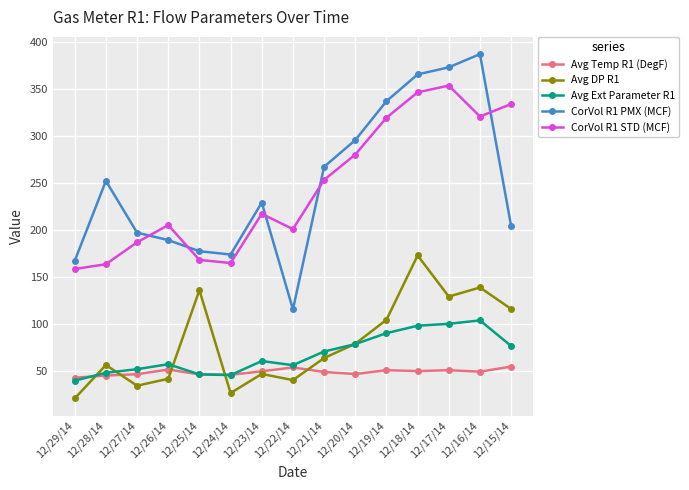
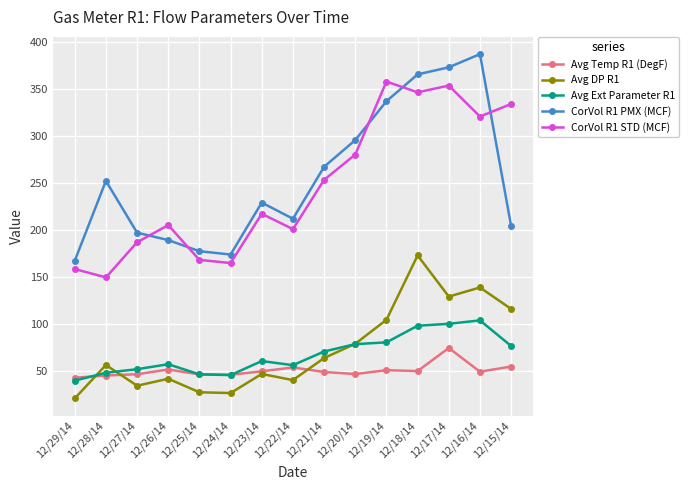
  {
    "Avg Temp R1 (DegF)": {
      "12/29/14": 40,
      "12/28/14": 50,
      "12/27/14": 50,
      "12/26/14": 50,
      "12/23/14": 50,
      "12/21/14": 50,
      "12/20/14": 50,
      "12/19/14": 50,
      "12/18/14": 50,
-     "12/17/14": 50,
+     "12/17/14": 70,
      "12/16/14": 50,
      "12/15/14": 50
    },
    "Avg DP R1": {
      "12/29/14": 20,
      "12/28/14": 60,
      "12/27/14": 30,
      "12/26/14": 40,
-     "12/25/14": 140,
+     "12/25/14": 30,
      "12/24/14": 30,
      "12/23/14": 50,
      "12/22/14": 40,
      "12/21/14": 60,
      "12/19/14": 100,
      "12/18/14": 170,
      "12/17/14": 130,
      "12/16/14": 140,
      "12/15/14": 120
    },
    "Avg Ext Parameter R1": {
      "12/29/14": 40,
      "12/28/14": 50,
      "12/27/14": 50,
      "12/26/14": 60,
      "12/23/14": 60,
      "12/21/14": 70,
-     "12/19/14": 90,
+     "12/19/14": 80,
      "12/18/14": 100,
      "12/17/14": 100,
      "12/16/14": 100,
      "12/15/14": 80
    },
    "CorVol R1 PMX (MCF)": {
      "12/29/14": 170,
      "12/28/14": 250,
      "12/27/14": 200,
      "12/26/14": 190,
      "12/25/14": 180,
      "12/24/14": 170,
      "12/23/14": 230,
-     "12/22/14": 120,
+     "12/22/14": 210,
      "12/21/14": 270,
      "12/20/14": 300,
      "12/19/14": 340,
      "12/18/14": 370,
      "12/17/14": 370,
      "12/16/14": 390,
      "12/15/14": 200
    },
    "CorVol R1 STD (MCF)": {
      "12/29/14": 160,
-     "12/28/14": 160,
+     "12/28/14": 150,
      "12/27/14": 190,
      "12/26/14": 200,
      "12/25/14": 170,
      "12/24/14": 160,
      "12/23/14": 220,
      "12/22/14": 200,
      "12/21/14": 250,
      "12/20/14": 280,
-     "12/19/14": 320,
+     "12/19/14": 360,
      "12/18/14": 350,
      "12/17/14": 350,
      "12/16/14": 320,
      "12/15/14": 330
    }
  }
